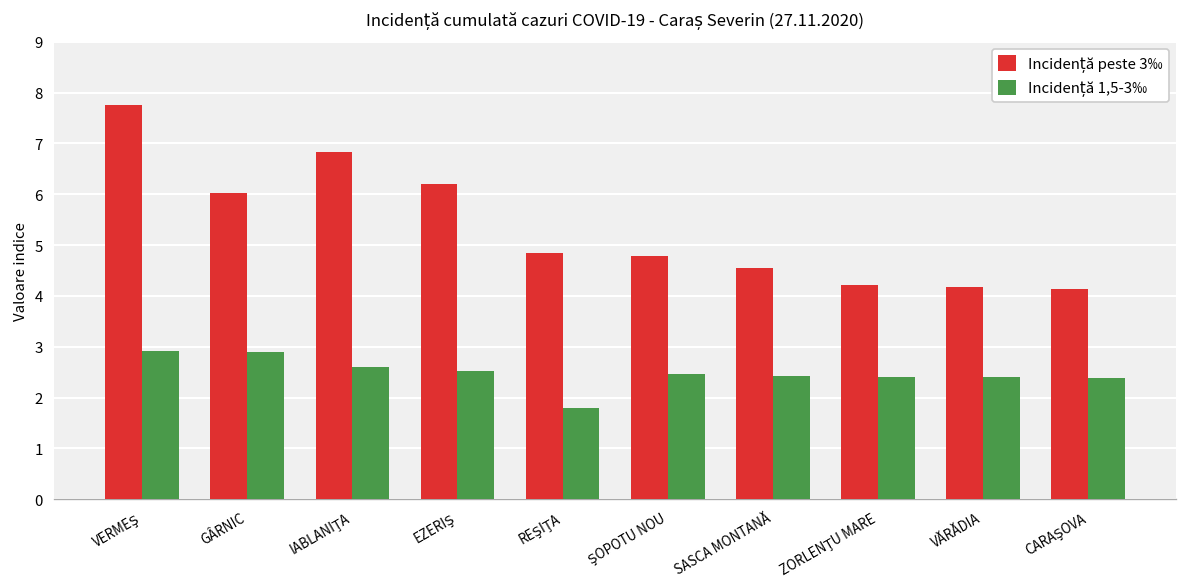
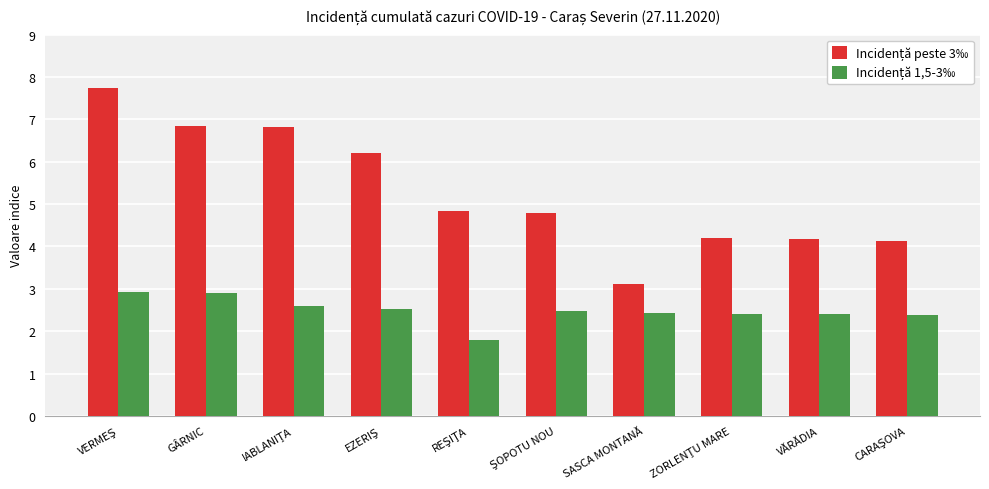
  {
    "Incidență peste 3‰": {
      "VERMEŞ": 7.8,
-     "GÂRNIC": 6.0,
+     "GÂRNIC": 6.9,
      "IABLANIŢA": 6.8,
      "EZERIŞ": 6.2,
      "REŞIŢA": 4.8,
      "ŞOPOTU NOU": 4.8,
-     "SASCA MONTANĂ": 4.6,
+     "SASCA MONTANĂ": 3.1,
      "ZORLENŢU MARE": 4.2,
      "VĂRĂDIA": 4.2,
      "CARAŞOVA": 4.1
    },
    "Incidență 1,5-3‰": {
      "VERMEŞ": 2.9,
      "GÂRNIC": 2.9,
      "IABLANIŢA": 2.6,
      "EZERIŞ": 2.5,
      "REŞIŢA": 1.8,
      "ŞOPOTU NOU": 2.5,
      "SASCA MONTANĂ": 2.4,
      "ZORLENŢU MARE": 2.4,
      "VĂRĂDIA": 2.4,
      "CARAŞOVA": 2.4
    }
  }
